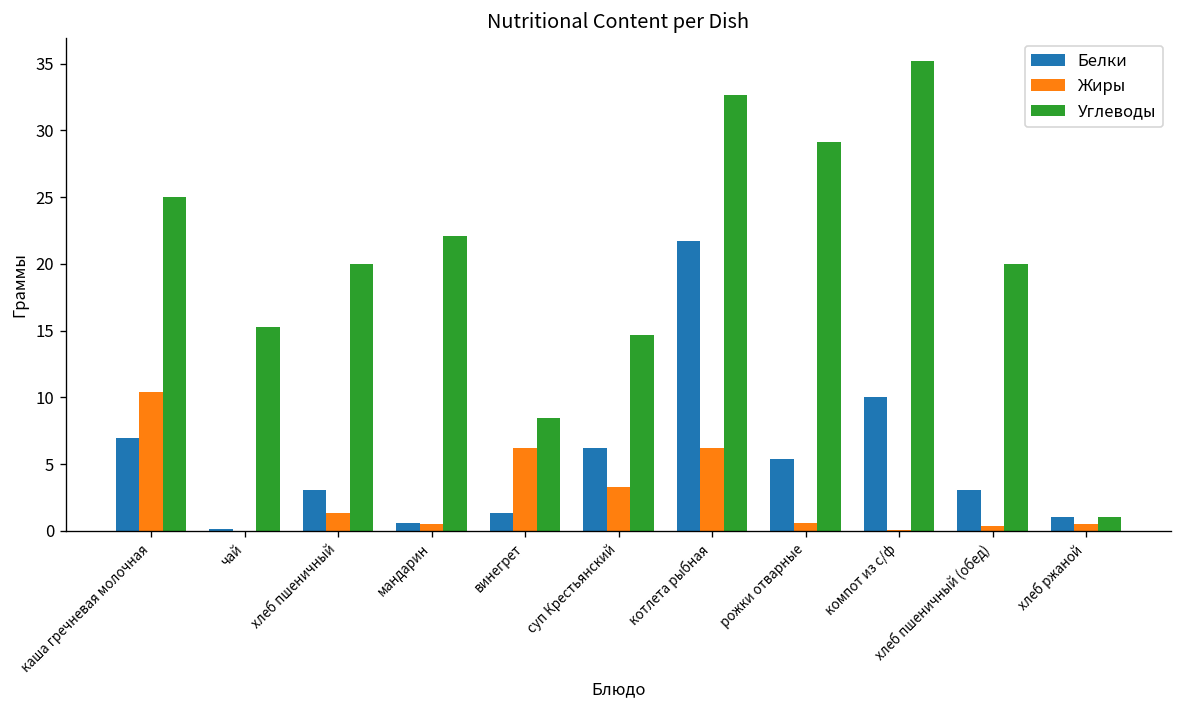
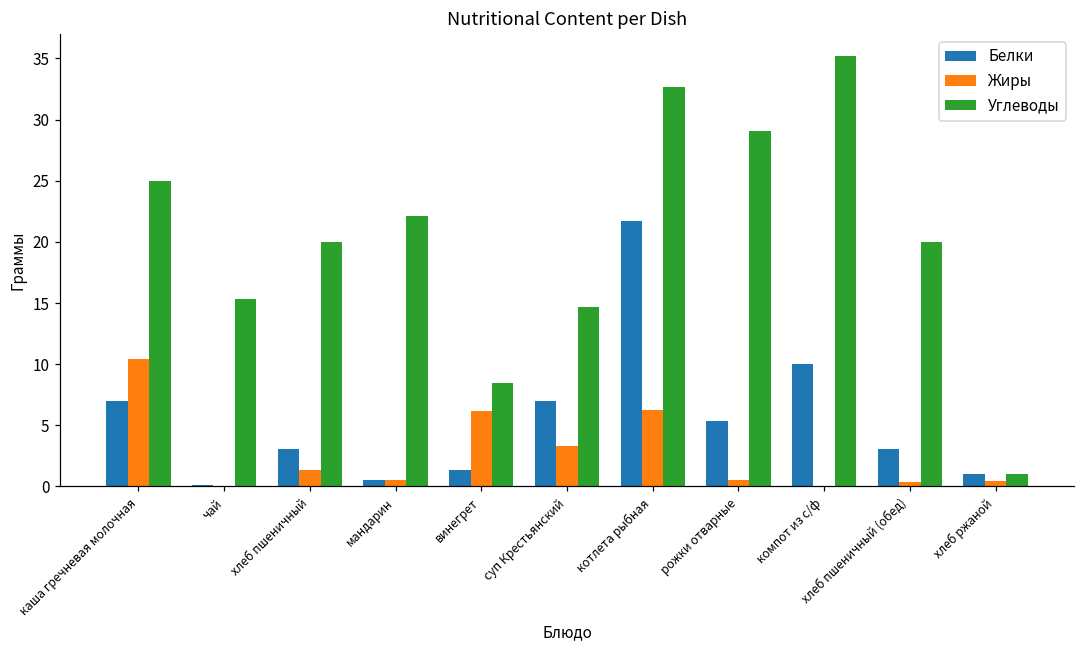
  {
    "Белки": {
      "каша гречневая молочная": 7.0,
      "хлеб пшеничный": 3.0,
      "мандарин": 0.6,
      "винегрет": 1.4,
-     "суп Крестьянский": 6.2,
+     "суп Крестьянский": 7.0,
      "котлета рыбная": 21.7,
      "рожки отварные": 5.4,
      "компот из с/ф": 10.0,
      "хлеб пшеничный (обед)": 3.0,
      "хлеб ржаной": 1.0
    },
    "Жиры": {
      "каша гречневая молочная": 10.4,
      "чай": 0.0,
      "хлеб пшеничный": 1.3,
      "мандарин": 0.5,
      "винегрет": 6.2,
      "суп Крестьянский": 3.3,
      "котлета рыбная": 6.2,
      "рожки отварные": 0.6,
      "хлеб пшеничный (обед)": 0.4,
      "хлеб ржаной": 0.5
    },
    "Углеводы": {
      "каша гречневая молочная": 25.0,
      "чай": 15.3,
      "хлеб пшеничный": 20.0,
      "мандарин": 22.1,
      "винегрет": 8.4,
      "суп Крестьянский": 14.7,
      "котлета рыбная": 32.7,
      "рожки отварные": 29.1,
      "компот из с/ф": 35.2,
      "хлеб пшеничный (обед)": 20.0,
      "хлеб ржаной": 1.1
    }
  }
